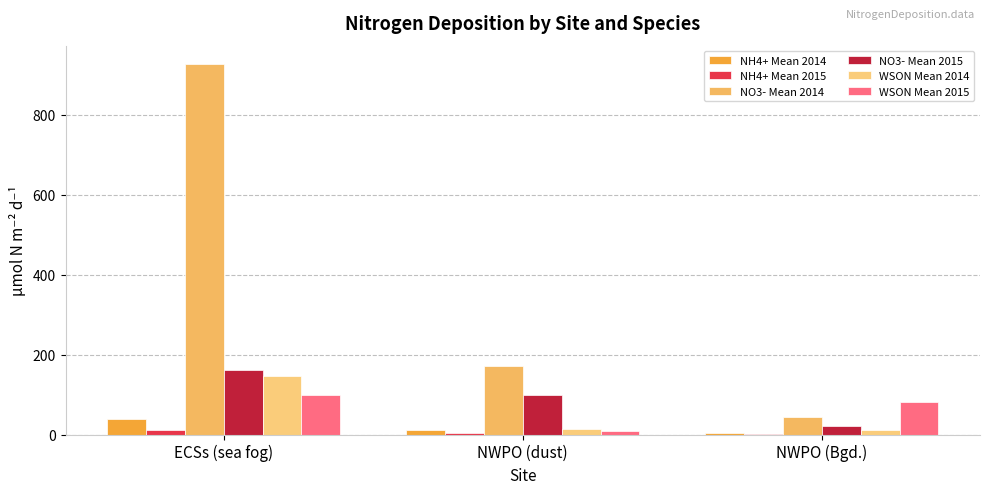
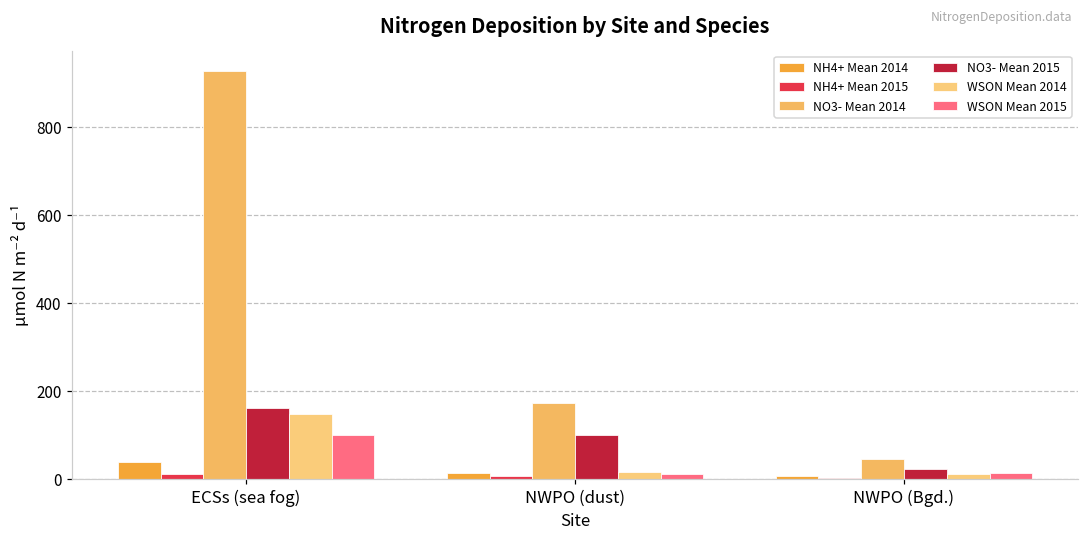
  {
    "WSON Mean 2015": {
      "ECSs (sea fog)": 100,
      "NWPO (dust)": 10,
-     "NWPO (Bgd.)": 80
+     "NWPO (Bgd.)": 10
    }
  }
